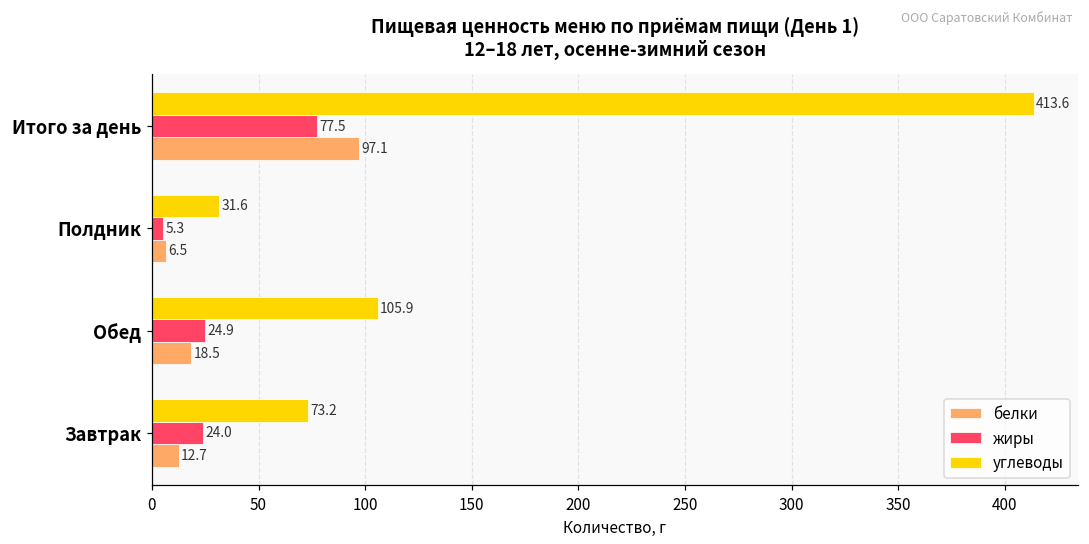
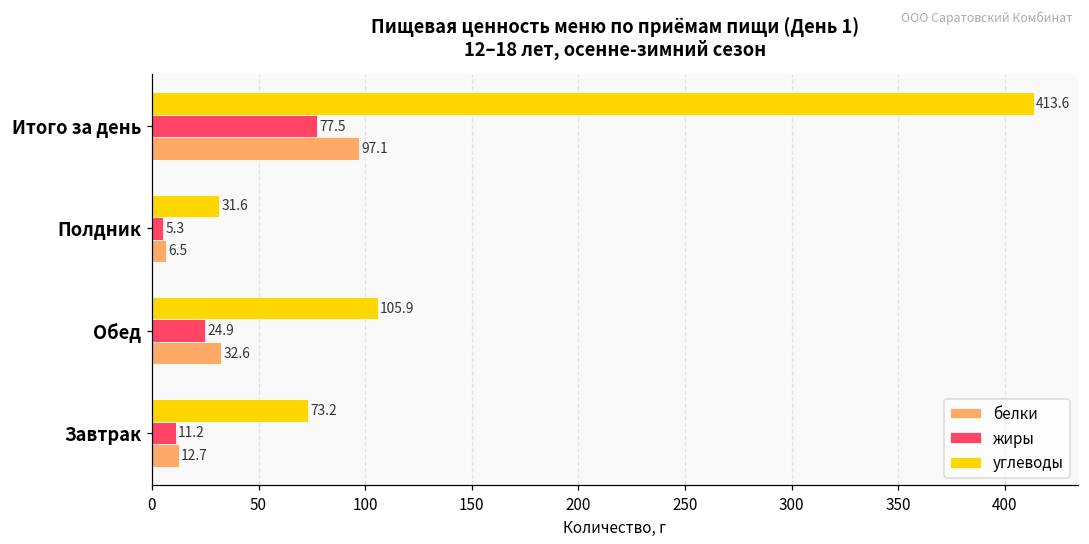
  {
    "белки": {
      "Итого за день": 97.1,
      "Полдник": 6.5,
-     "Обед": 18.5,
+     "Обед": 32.6,
      "Завтрак": 12.7
    },
    "жиры": {
      "Итого за день": 77.5,
      "Полдник": 5.3,
      "Обед": 24.9,
-     "Завтрак": 24.0
+     "Завтрак": 11.2
    },
    "углеводы": {
      "Итого за день": 413.6,
      "Полдник": 31.6,
      "Обед": 105.9,
      "Завтрак": 73.2
    }
  }
